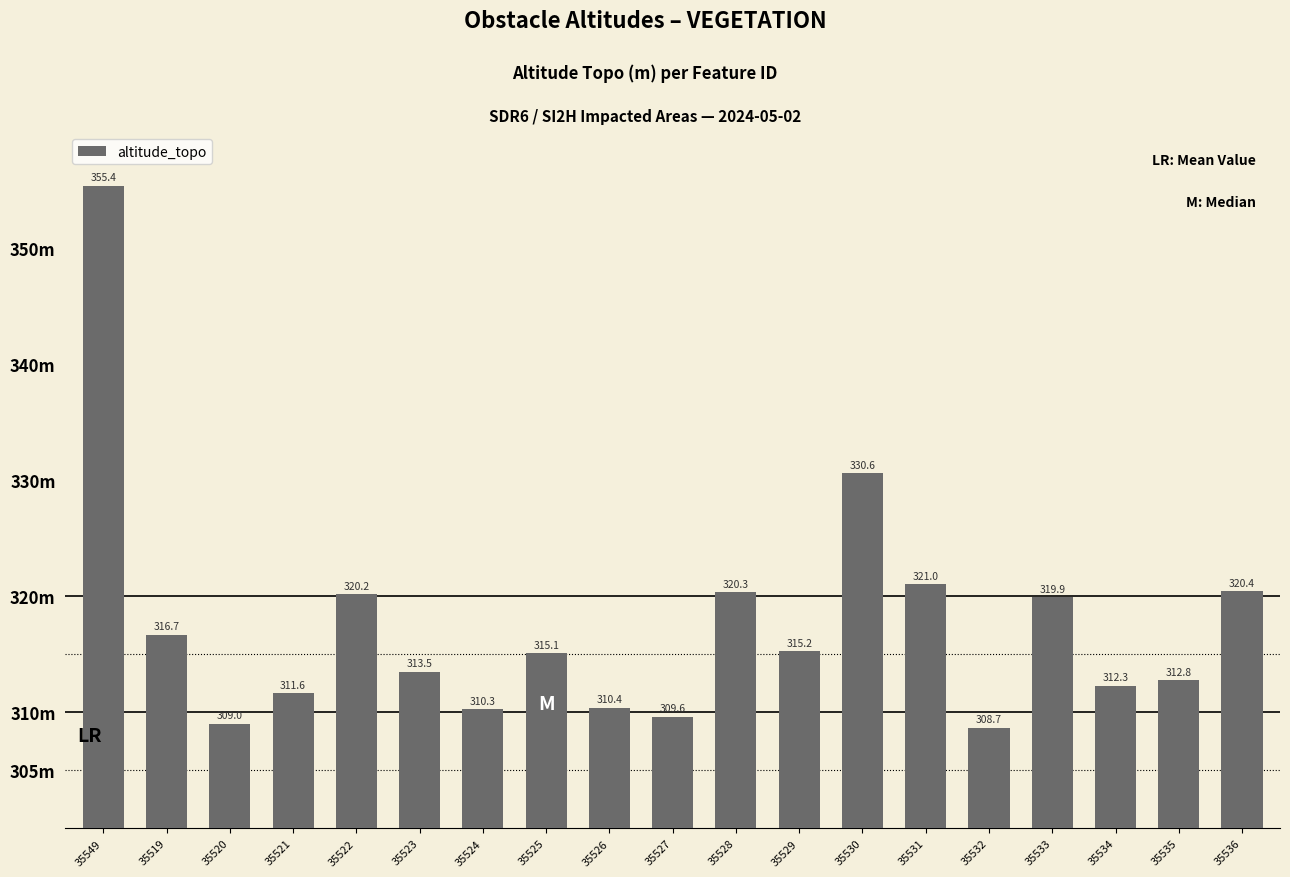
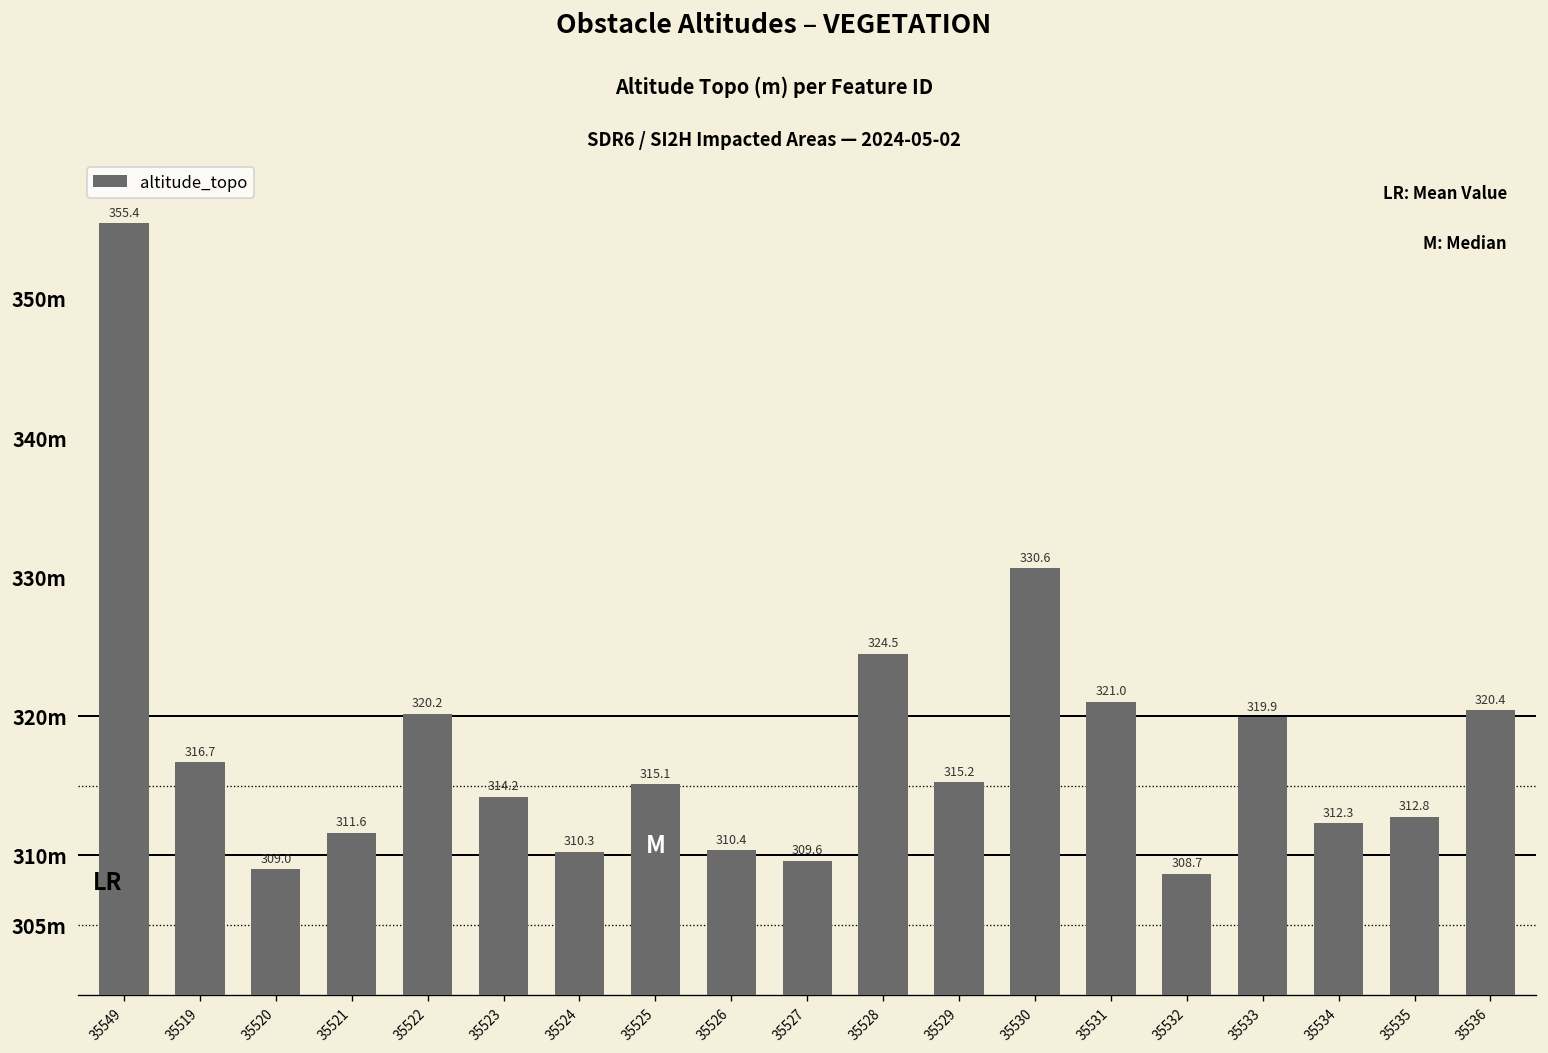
  {
    "35549": 355.4,
    "35519": 316.7,
    "35520": 309.0,
    "35521": 311.6,
    "35522": 320.2,
-   "35523": 313.5,
+   "35523": 314.2,
    "35524": 310.3,
    "35525": 315.1,
    "35526": 310.4,
    "35527": 309.6,
-   "35528": 320.3,
+   "35528": 324.5,
    "35529": 315.2,
    "35530": 330.6,
    "35531": 321.0,
    "35532": 308.7,
    "35533": 319.9,
    "35534": 312.3,
    "35535": 312.8,
    "35536": 320.4
  }
